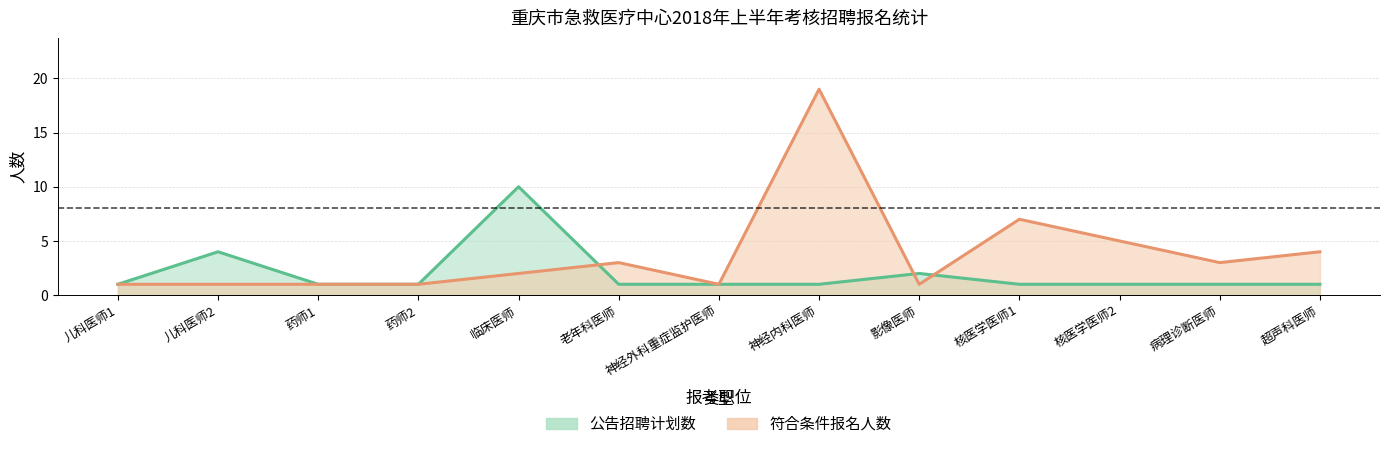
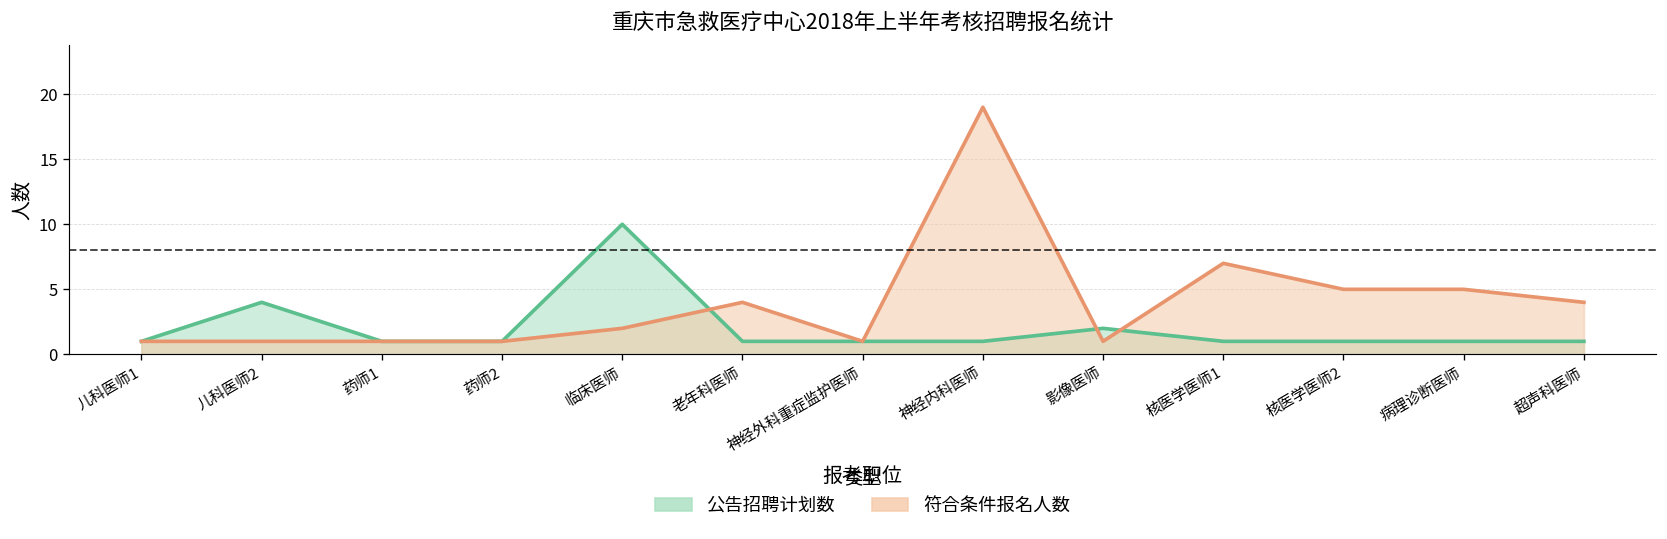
  {
    "公告招聘计划数": {
      "儿科医师2": 4,
      "临床医师": 10,
      "老年科医师": 1,
      "神经内科医师": 1,
      "影像医师": 2,
      "核医学医师1": 1,
      "核医学医师2": 1,
      "病理诊断医师": 1,
      "超声科医师": 1
    },
    "符合条件报名人数": {
      "儿科医师2": 1,
      "临床医师": 2,
-     "老年科医师": 3,
+     "老年科医师": 4,
      "神经内科医师": 19,
      "影像医师": 1,
      "核医学医师1": 7,
      "核医学医师2": 5,
-     "病理诊断医师": 3,
+     "病理诊断医师": 5,
      "超声科医师": 4
    }
  }
